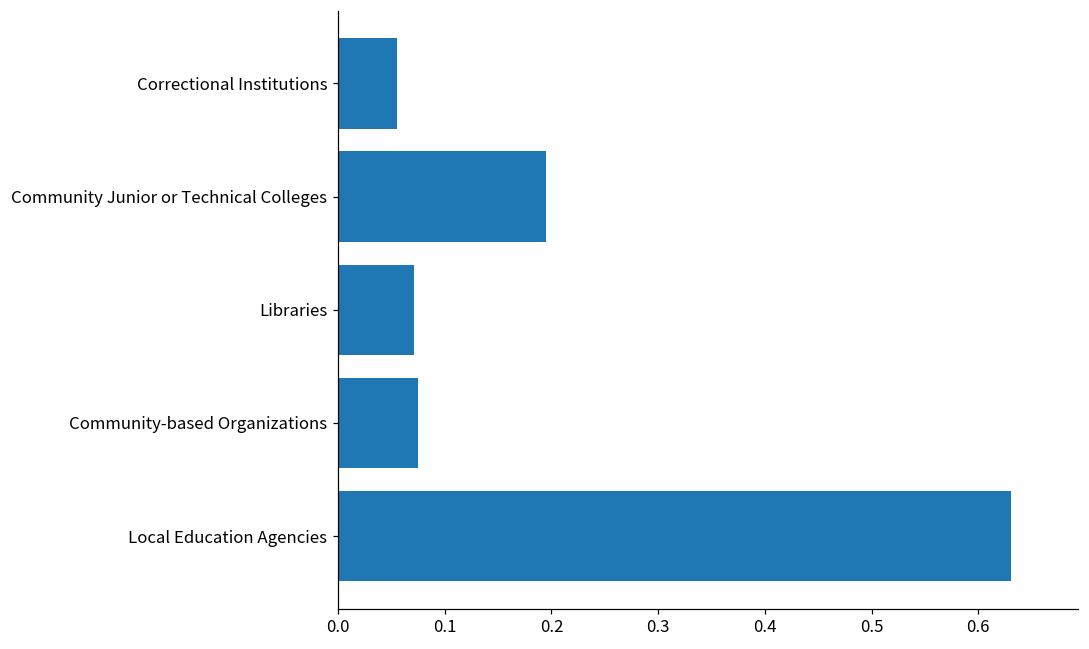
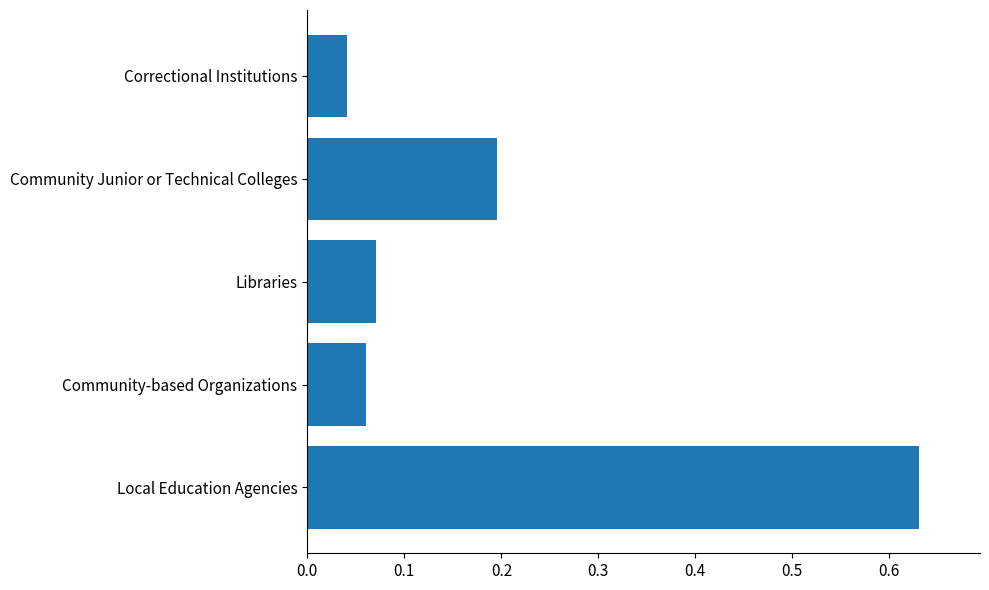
  {
-   "Correctional Institutions": 0.06,
+   "Correctional Institutions": 0.04,
    "Community Junior or Technical Colleges": 0.20,
    "Libraries": 0.07,
-   "Community-based Organizations": 0.08,
+   "Community-based Organizations": 0.06,
    "Local Education Agencies": 0.63
  }
